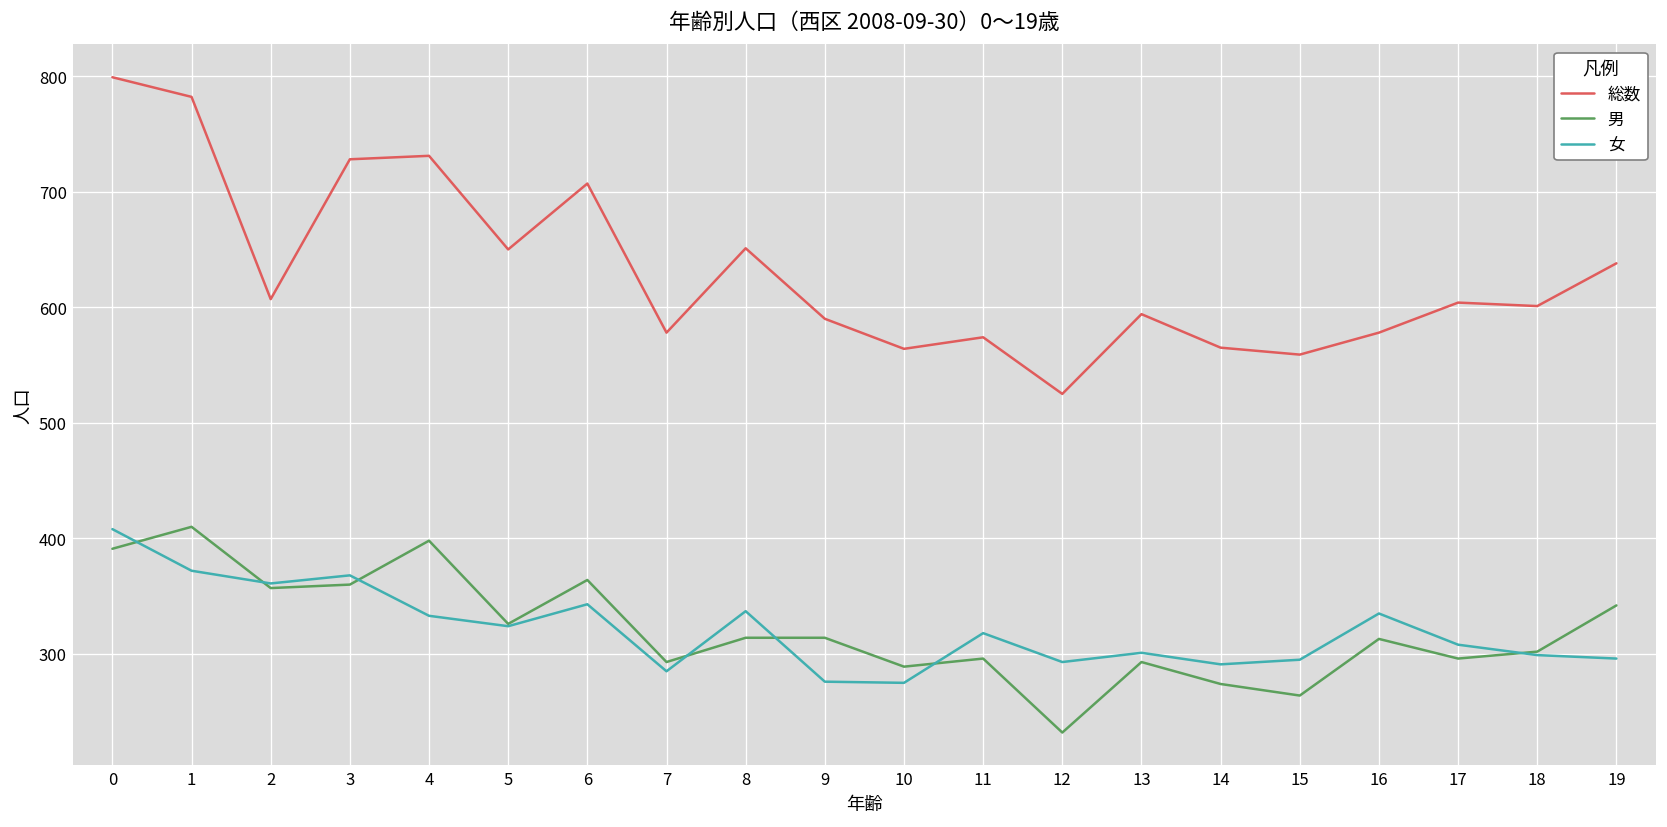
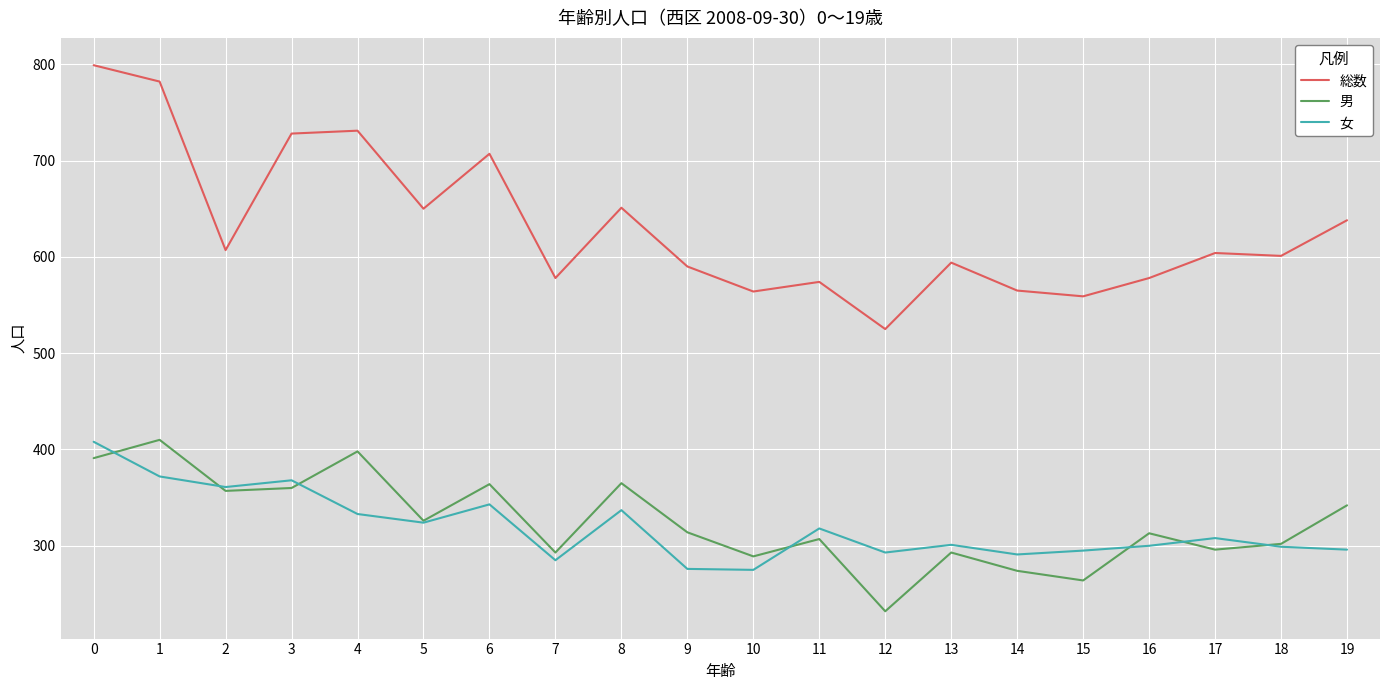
  {
    "総数": {
      "0": 800,
      "1": 780,
      "2": 610,
      "3": 730,
      "4": 730,
      "5": 650,
      "6": 710,
      "7": 580,
      "8": 650,
      "9": 590,
      "10": 560,
      "11": 570,
      "12": 530,
      "13": 590,
      "14": 570,
      "15": 560,
      "16": 580,
      "17": 600,
      "18": 600,
      "19": 640
    },
    "男": {
      "0": 390,
      "1": 410,
      "2": 360,
      "3": 360,
      "4": 400,
      "6": 360,
      "7": 290,
-     "8": 310,
+     "8": 370,
      "9": 310,
      "10": 290,
-     "11": 300,
+     "11": 310,
      "12": 230,
      "13": 290,
      "14": 270,
      "15": 260,
      "16": 310,
      "17": 300,
      "18": 300,
      "19": 340
    },
    "女": {
      "0": 410,
      "1": 370,
      "2": 360,
      "3": 370,
      "4": 330,
      "6": 340,
      "7": 290,
      "8": 340,
      "9": 280,
      "10": 280,
      "11": 320,
      "12": 290,
      "13": 300,
      "14": 290,
      "15": 300,
-     "16": 340,
+     "16": 300,
      "17": 310,
      "18": 300,
      "19": 300
    }
  }
